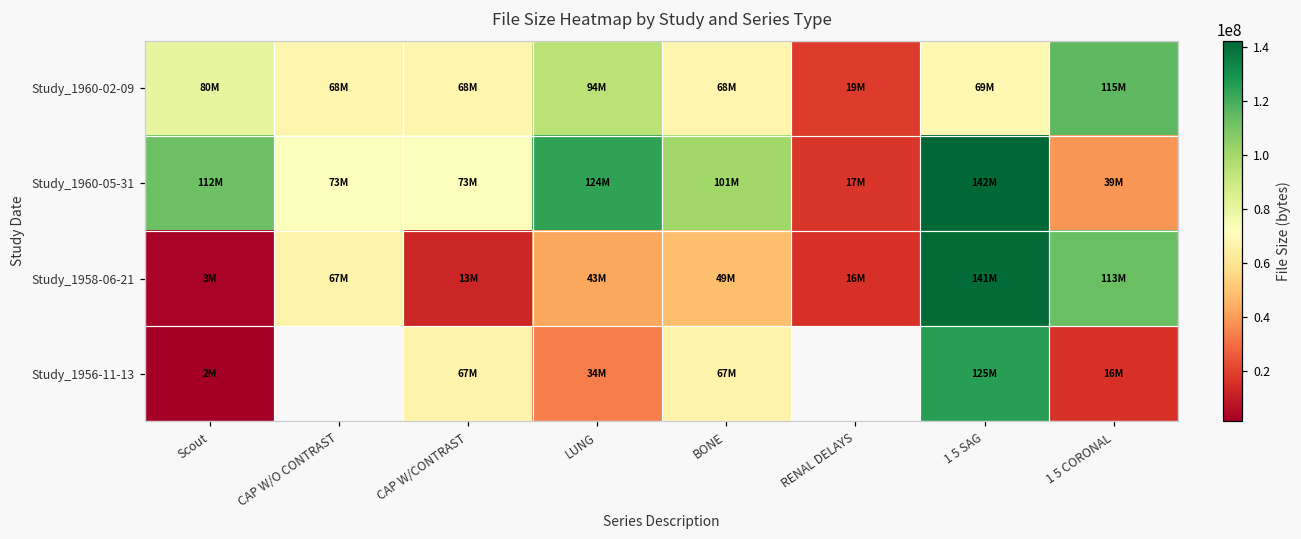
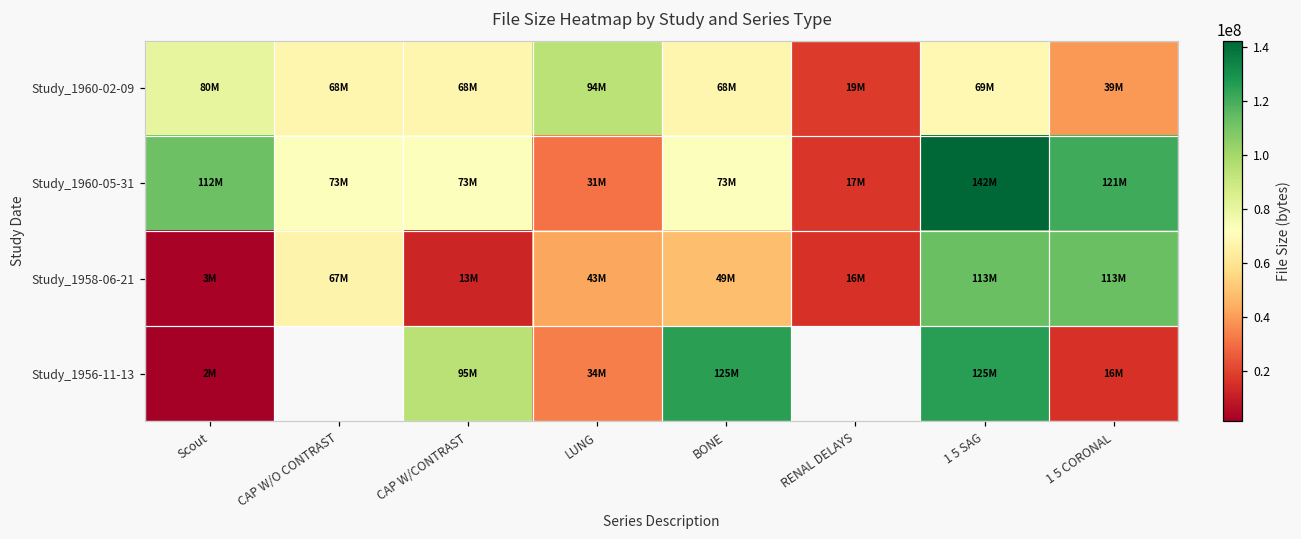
  {
    "Study_1960-02-09": {
      "Scout": "80M",
      "CAP W/O CONTRAST": "68M",
      "CAP W/CONTRAST": "68M",
      "LUNG": "94M",
      "BONE": "68M",
      "RENAL DELAYS": "19M",
      "1 5 SAG": "69M",
-     "1 5 CORONAL": "115M"
+     "1 5 CORONAL": "39M"
    },
    "Study_1960-05-31": {
      "Scout": "112M",
      "CAP W/O CONTRAST": "73M",
      "CAP W/CONTRAST": "73M",
-     "LUNG": "124M",
-     "BONE": "101M",
+     "LUNG": "31M",
+     "BONE": "73M",
      "RENAL DELAYS": "17M",
      "1 5 SAG": "142M",
-     "1 5 CORONAL": "39M"
+     "1 5 CORONAL": "121M"
    },
    "Study_1958-06-21": {
      "Scout": "3M",
      "CAP W/O CONTRAST": "67M",
      "CAP W/CONTRAST": "13M",
      "LUNG": "43M",
      "BONE": "49M",
      "RENAL DELAYS": "16M",
-     "1 5 SAG": "141M",
+     "1 5 SAG": "113M",
      "1 5 CORONAL": "113M"
    },
    "Study_1956-11-13": {
      "Scout": "2M",
-     "CAP W/CONTRAST": "67M",
+     "CAP W/CONTRAST": "95M",
      "LUNG": "34M",
-     "BONE": "67M",
+     "BONE": "125M",
      "1 5 SAG": "125M",
      "1 5 CORONAL": "16M"
    }
  }
